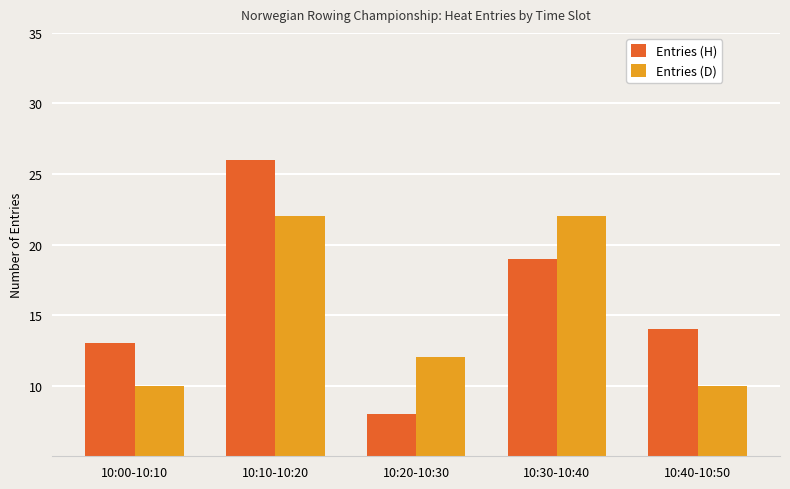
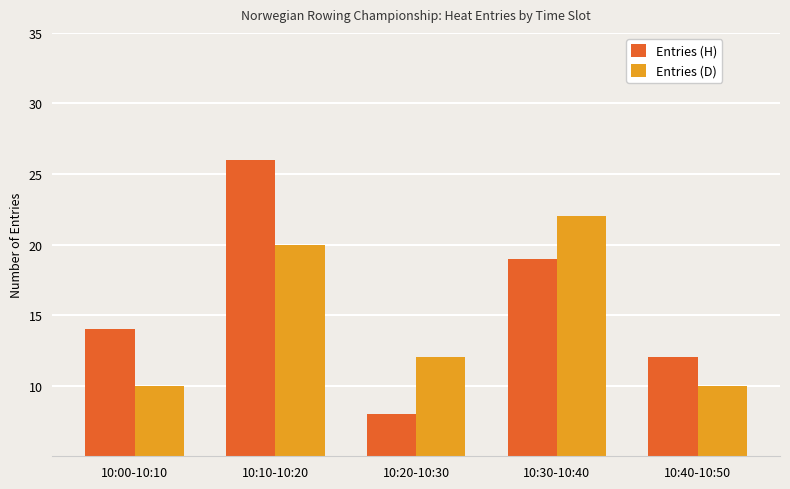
  {
    "Entries (H)": {
-     "10:00-10:10": 13,
+     "10:00-10:10": 14,
      "10:10-10:20": 26,
      "10:20-10:30": 8,
      "10:30-10:40": 19,
-     "10:40-10:50": 14
+     "10:40-10:50": 12
    },
    "Entries (D)": {
      "10:00-10:10": 10,
-     "10:10-10:20": 22,
+     "10:10-10:20": 20,
      "10:20-10:30": 12,
      "10:30-10:40": 22,
      "10:40-10:50": 10
    }
  }
